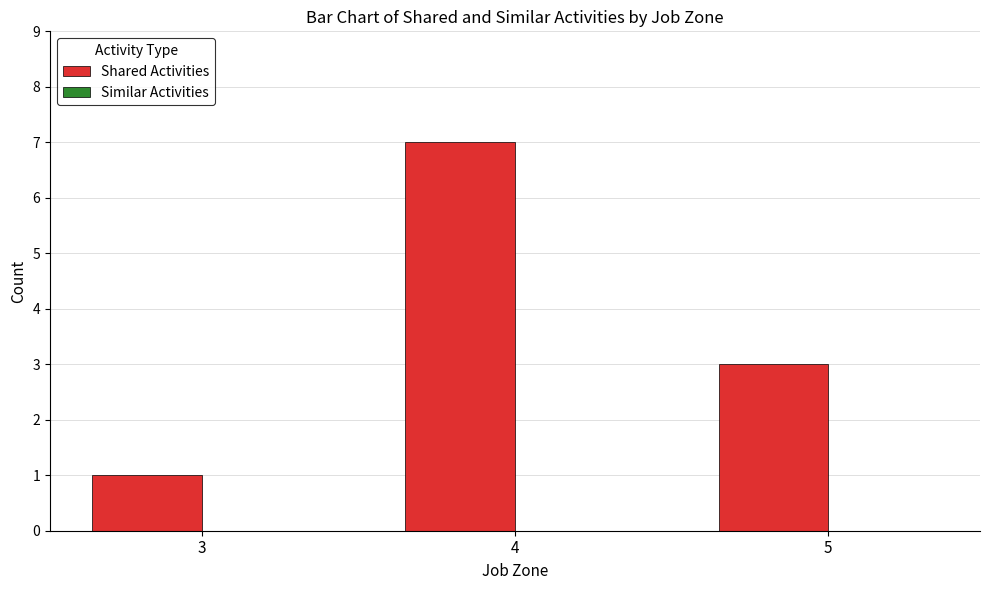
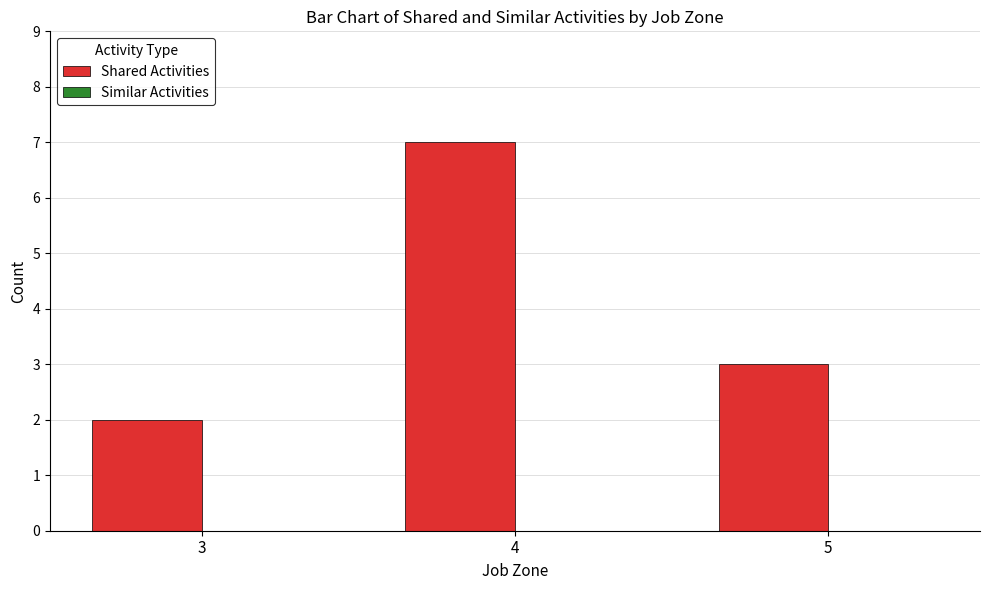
  {
    "Shared Activities": {
-     "3": 1,
+     "3": 2,
      "4": 7,
      "5": 3
    },
    "Similar Activities": {
      "3": 0,
      "4": 0,
      "5": 0
    }
  }
